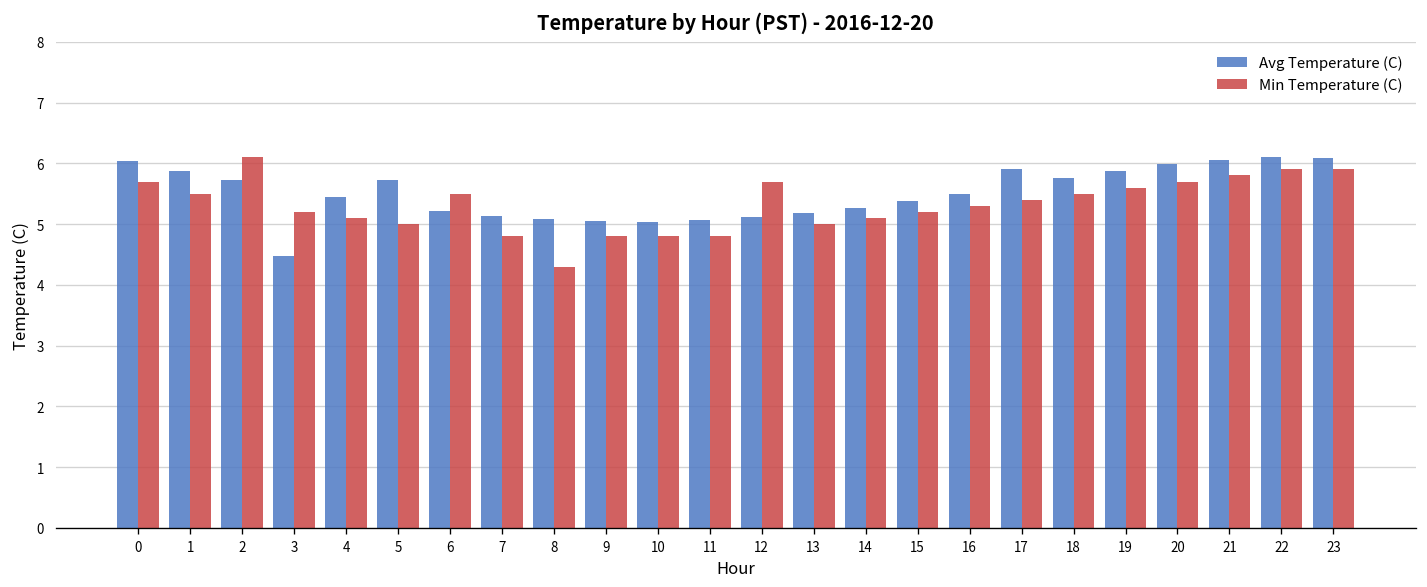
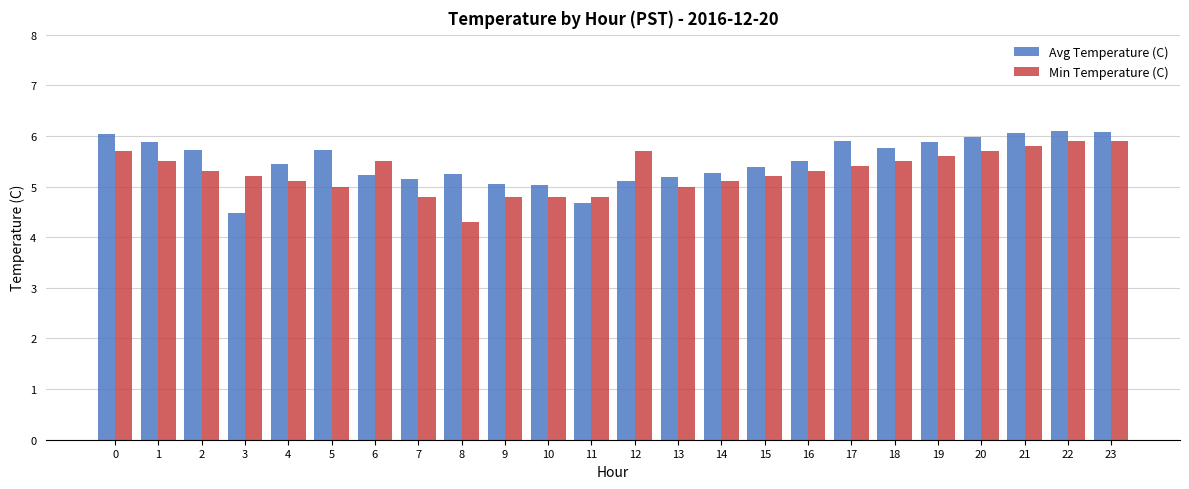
  {
    "Avg Temperature (C)": {
      "0": 6.0,
      "1": 5.9,
      "2": 5.7,
      "3": 4.5,
      "4": 5.5,
      "5": 5.7,
      "6": 5.2,
      "7": 5.1,
-     "8": 5.1,
+     "8": 5.3,
      "9": 5.1,
      "10": 5.0,
-     "11": 5.1,
+     "11": 4.7,
      "12": 5.1,
      "13": 5.2,
      "14": 5.3,
      "15": 5.4,
      "16": 5.5,
      "17": 5.9,
      "18": 5.8,
      "19": 5.9,
      "20": 6.0,
      "21": 6.1,
      "22": 6.1,
      "23": 6.1
    },
    "Min Temperature (C)": {
      "0": 5.7,
      "1": 5.5,
-     "2": 6.1,
+     "2": 5.3,
      "3": 5.2,
      "4": 5.1,
      "5": 5.0,
      "6": 5.5,
      "7": 4.8,
      "8": 4.3,
      "9": 4.8,
      "10": 4.8,
      "11": 4.8,
      "12": 5.7,
      "13": 5.0,
      "14": 5.1,
      "15": 5.2,
      "16": 5.3,
      "17": 5.4,
      "18": 5.5,
      "19": 5.6,
      "20": 5.7,
      "21": 5.8,
      "22": 5.9,
      "23": 5.9
    }
  }
